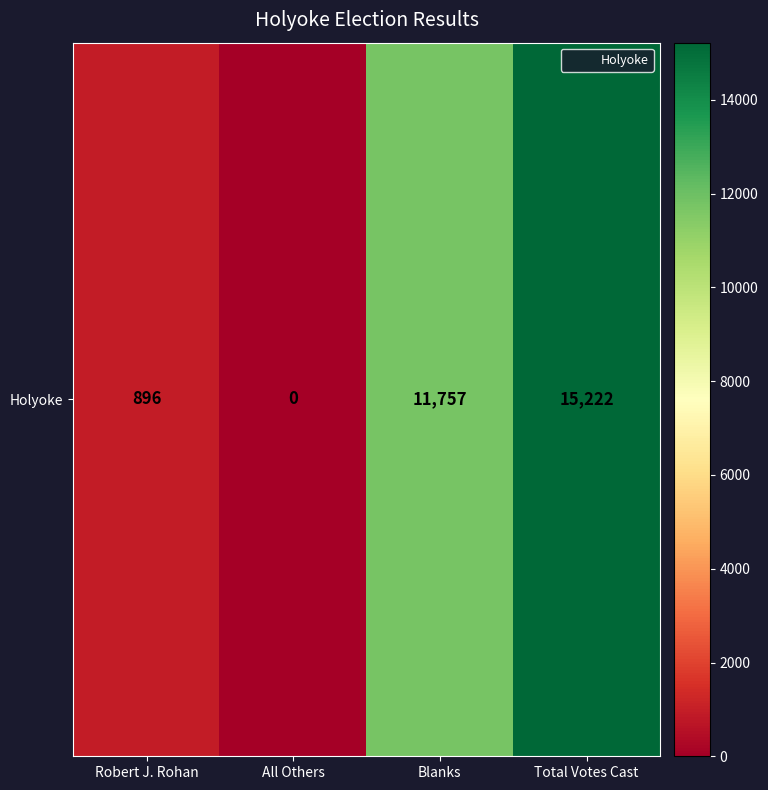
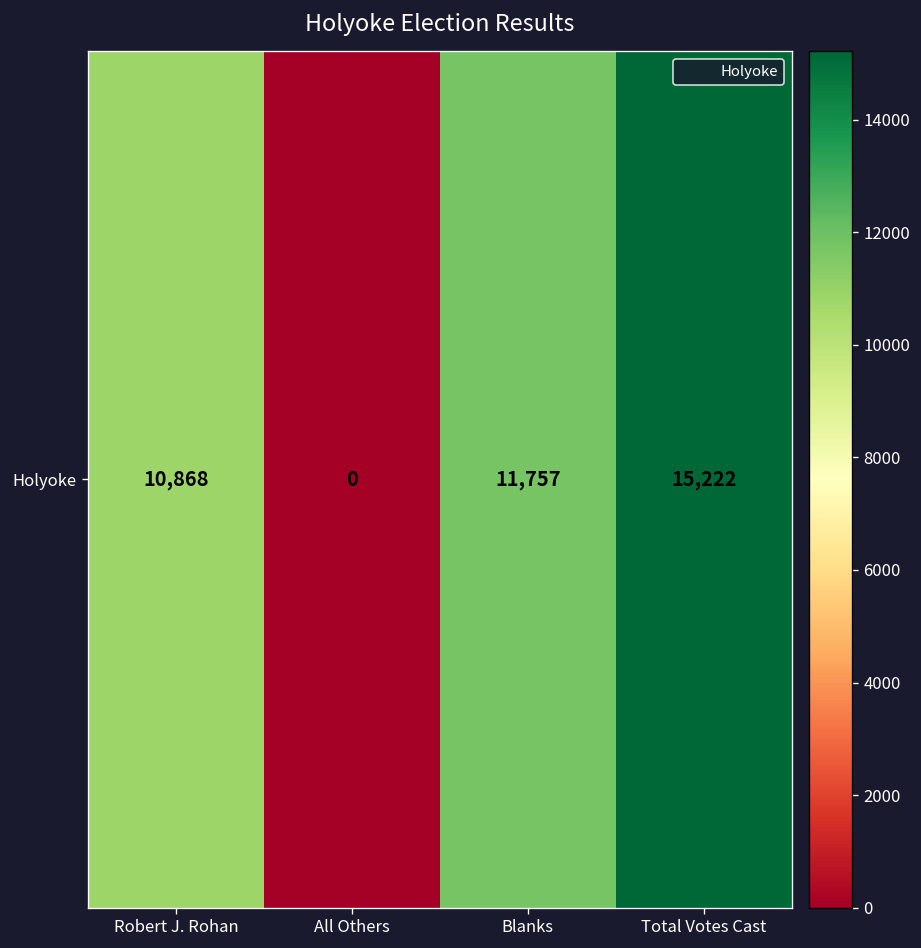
  {
    "Holyoke": {
-     "Robert J. Rohan": "896",
+     "Robert J. Rohan": "10,868",
      "All Others": "0",
      "Blanks": "11,757",
      "Total Votes Cast": "15,222"
    }
  }
